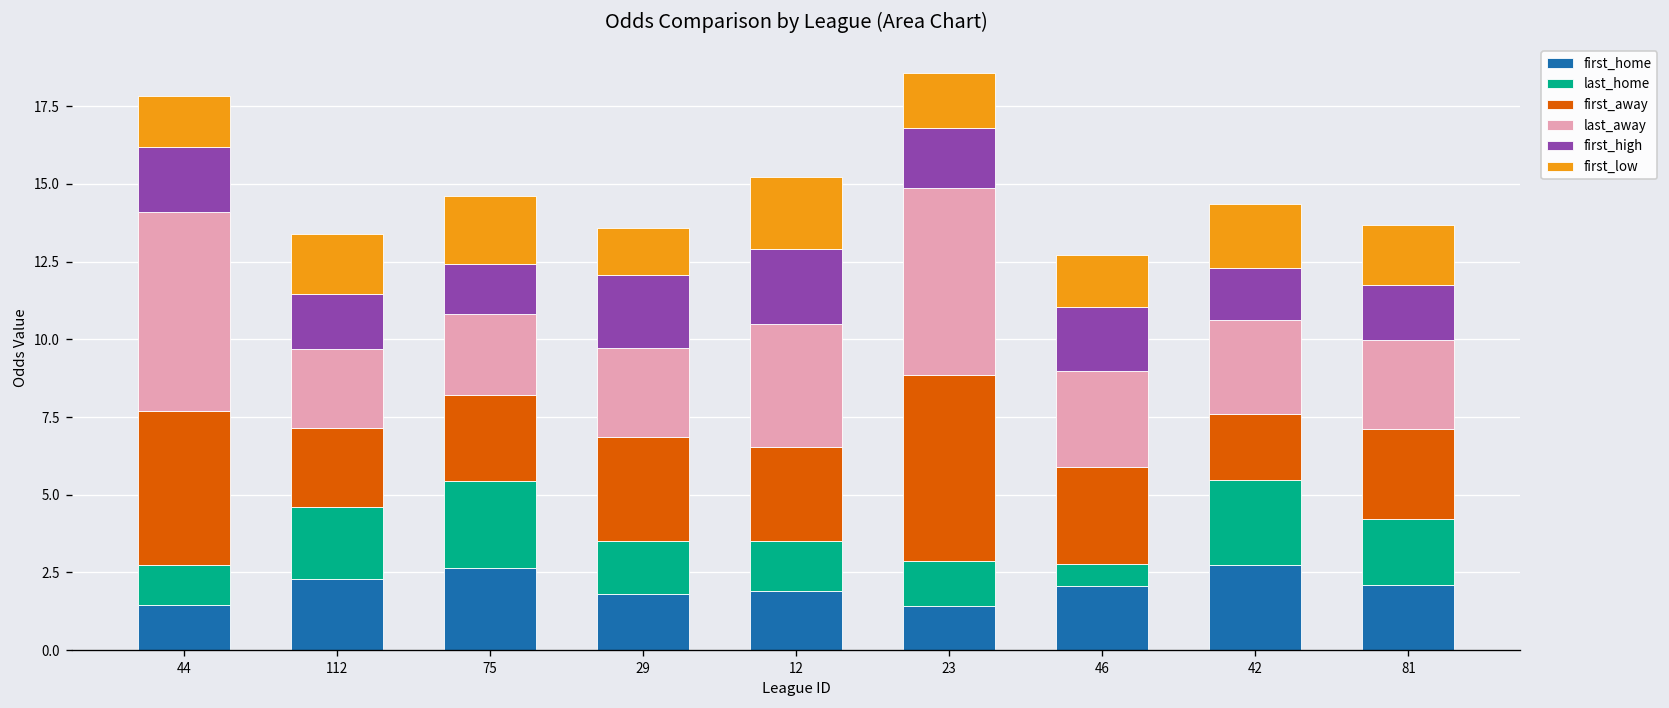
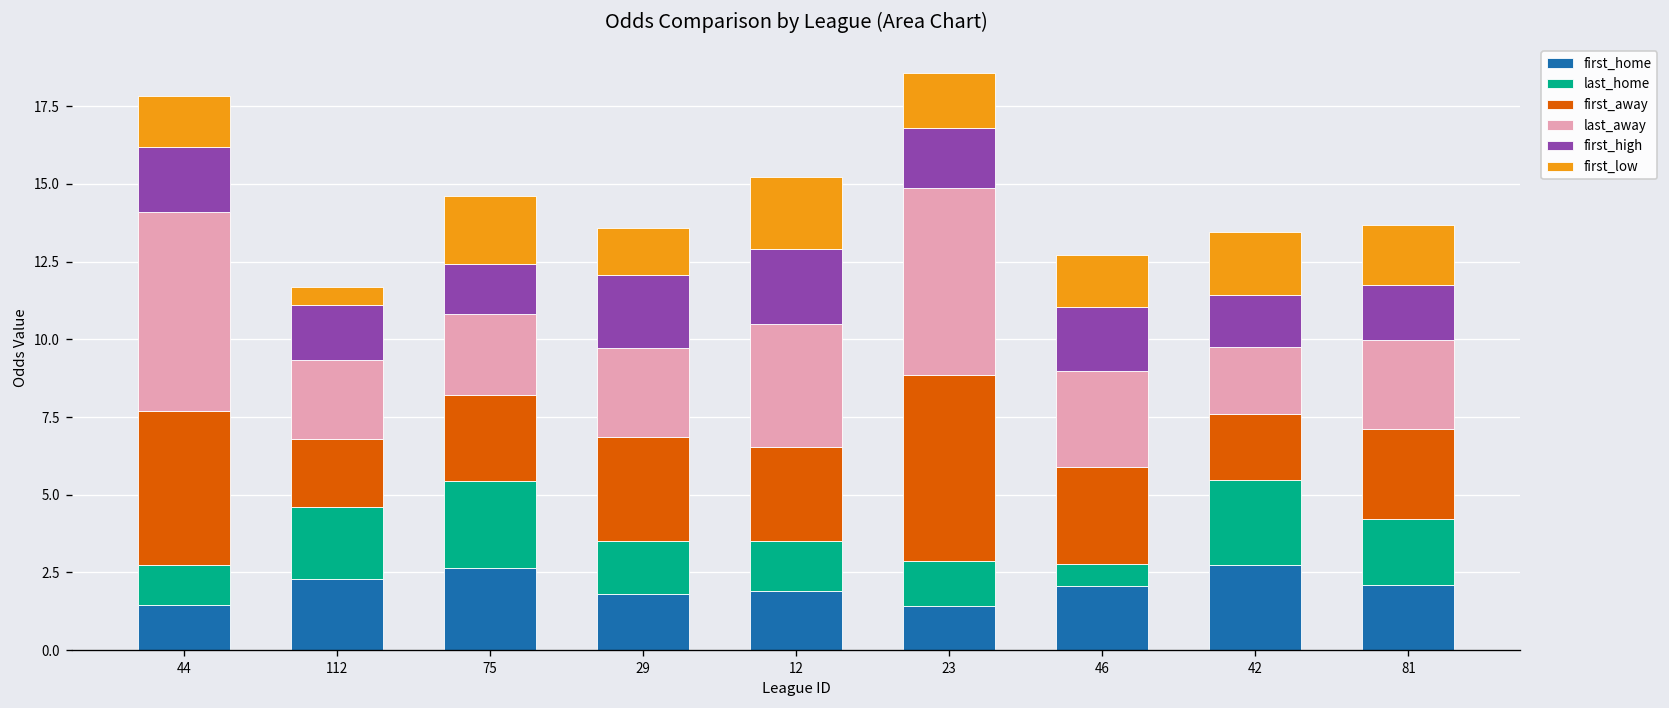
  {
    "first_home": {
      "44": 1.4,
      "112": 2.3,
      "75": 2.7,
      "29": 1.8,
      "12": 1.9,
      "23": 1.4,
      "46": 2.1,
      "42": 2.7,
      "81": 2.1
    },
    "last_home": {
      "44": 1.3,
      "112": 2.3,
      "75": 2.8,
      "29": 1.7,
      "12": 1.6,
      "23": 1.4,
      "46": 0.7,
      "42": 2.7,
      "81": 2.1
    },
    "first_away": {
      "44": 5.0,
-     "112": 2.6,
+     "112": 2.2,
      "75": 2.8,
      "29": 3.3,
      "12": 3.1,
      "23": 6.0,
      "46": 3.1,
      "42": 2.1,
      "81": 2.9
    },
    "last_away": {
      "44": 6.4,
      "112": 2.5,
      "75": 2.6,
      "29": 2.9,
      "12": 4.0,
      "23": 6.0,
      "46": 3.1,
-     "42": 3.0,
+     "42": 2.1,
      "81": 2.9
    },
    "first_high": {
      "44": 2.1,
      "112": 1.8,
      "75": 1.6,
      "29": 2.3,
      "12": 2.4,
      "23": 1.9,
      "46": 2.1,
      "42": 1.7,
      "81": 1.8
    },
    "first_low": {
      "44": 1.6,
-     "112": 1.9,
+     "112": 0.6,
      "75": 2.2,
      "29": 1.5,
      "12": 2.3,
      "23": 1.8,
      "46": 1.7,
      "42": 2.1,
      "81": 1.9
    }
  }
